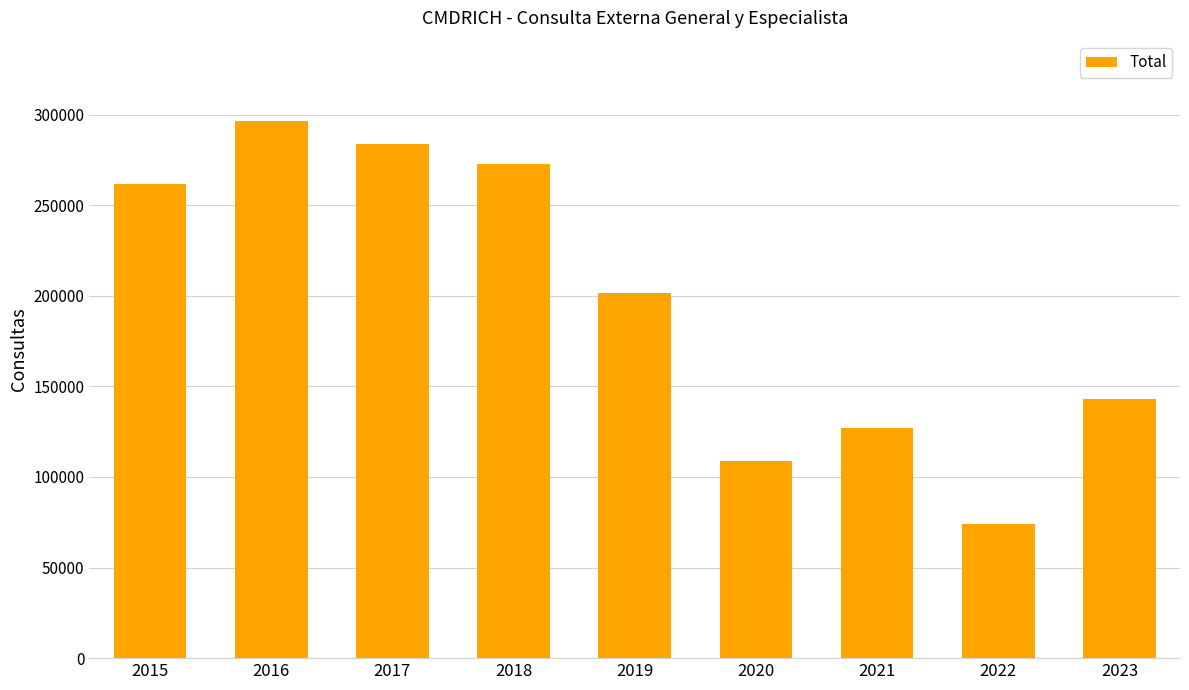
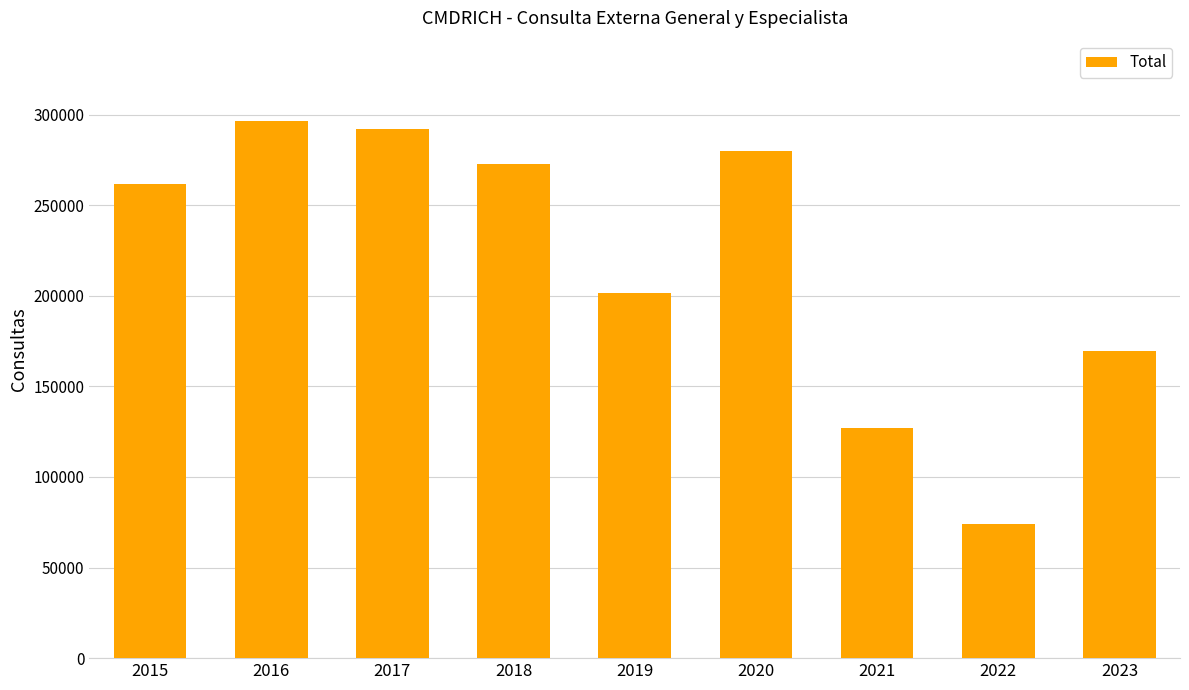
  {
    "2015": 262000,
    "2016": 296000,
-   "2017": 284000,
+   "2017": 292000,
    "2018": 273000,
    "2019": 202000,
-   "2020": 109000,
+   "2020": 280000,
    "2021": 127000,
    "2022": 74000,
-   "2023": 143000
+   "2023": 169000
  }
